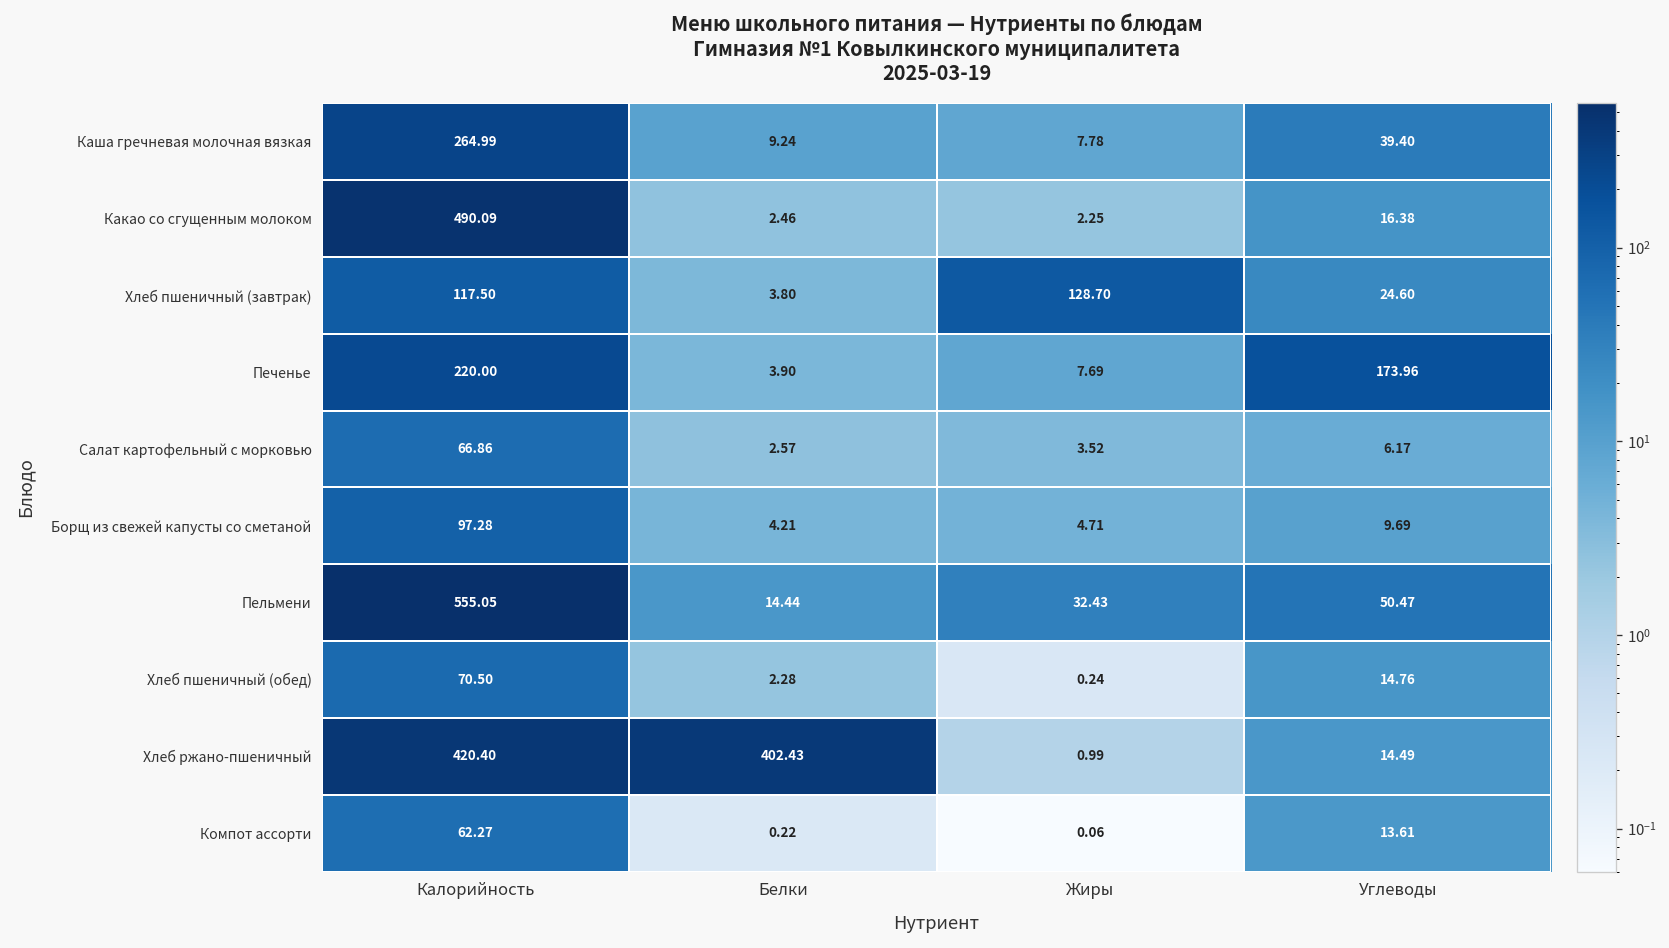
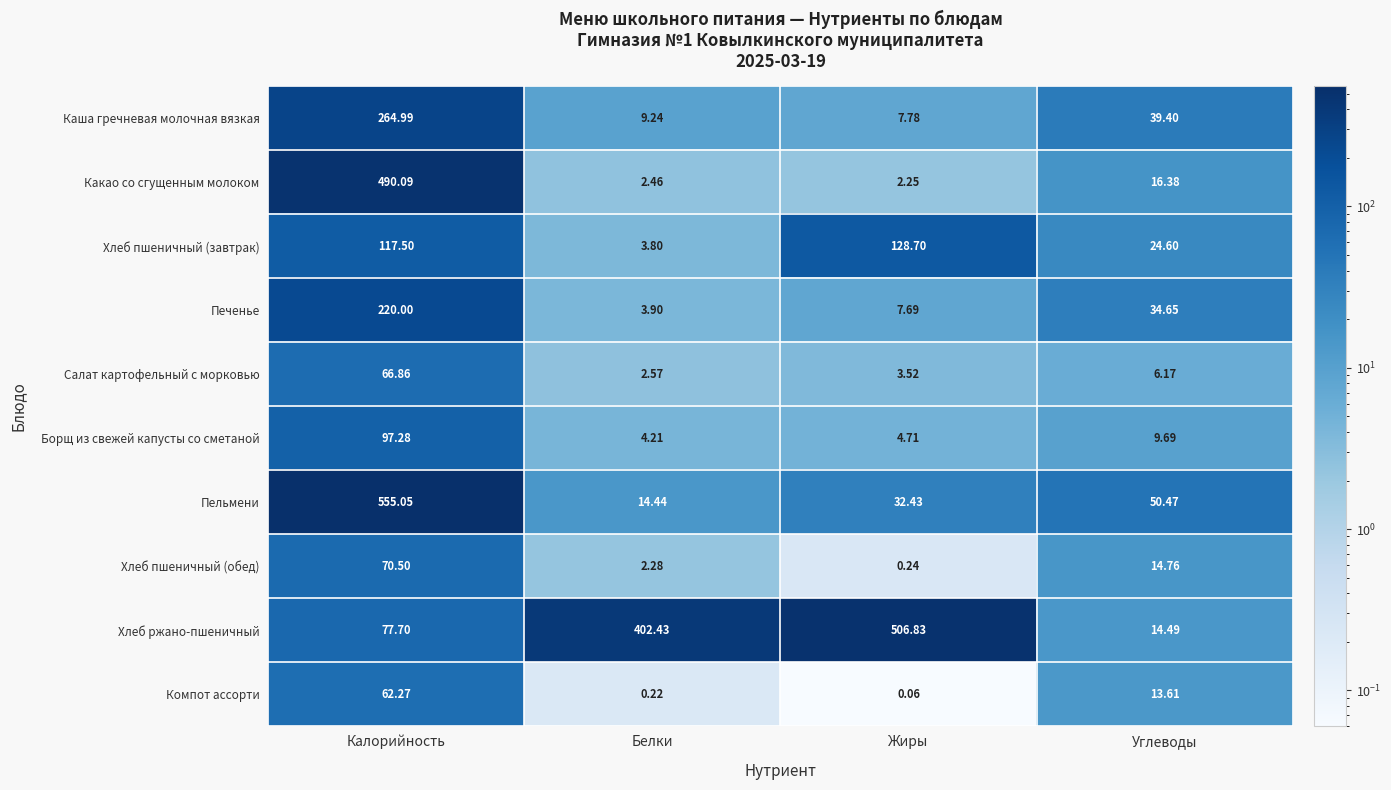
  {
    "Каша гречневая молочная вязкая": {
      "Калорийность": 264.99,
      "Белки": 9.24,
      "Жиры": 7.78,
      "Углеводы": 39.40
    },
    "Какао со сгущенным молоком": {
      "Калорийность": 490.09,
      "Белки": 2.46,
      "Жиры": 2.25,
      "Углеводы": 16.38
    },
    "Хлеб пшеничный (завтрак)": {
      "Калорийность": 117.50,
      "Белки": 3.80,
      "Жиры": 128.70,
      "Углеводы": 24.60
    },
    "Печенье": {
      "Калорийность": 220.00,
      "Белки": 3.90,
      "Жиры": 7.69,
-     "Углеводы": 173.96
+     "Углеводы": 34.65
    },
    "Салат картофельный с морковью": {
      "Калорийность": 66.86,
      "Белки": 2.57,
      "Жиры": 3.52,
      "Углеводы": 6.17
    },
    "Борщ из свежей капусты со сметаной": {
      "Калорийность": 97.28,
      "Белки": 4.21,
      "Жиры": 4.71,
      "Углеводы": 9.69
    },
    "Пельмени": {
      "Калорийность": 555.05,
      "Белки": 14.44,
      "Жиры": 32.43,
      "Углеводы": 50.47
    },
    "Хлеб пшеничный (обед)": {
      "Калорийность": 70.50,
      "Белки": 2.28,
      "Жиры": 0.24,
      "Углеводы": 14.76
    },
    "Хлеб ржано-пшеничный": {
-     "Калорийность": 420.40,
+     "Калорийность": 77.70,
      "Белки": 402.43,
-     "Жиры": 0.99,
+     "Жиры": 506.83,
      "Углеводы": 14.49
    },
    "Компот ассорти": {
      "Калорийность": 62.27,
      "Белки": 0.22,
      "Жиры": 0.06,
      "Углеводы": 13.61
    }
  }
